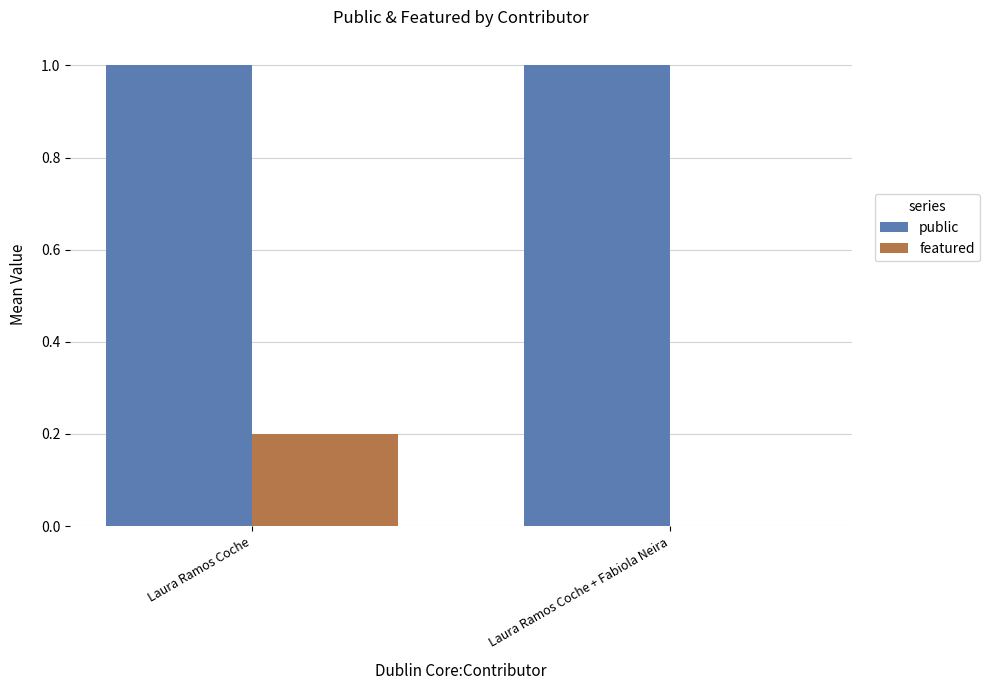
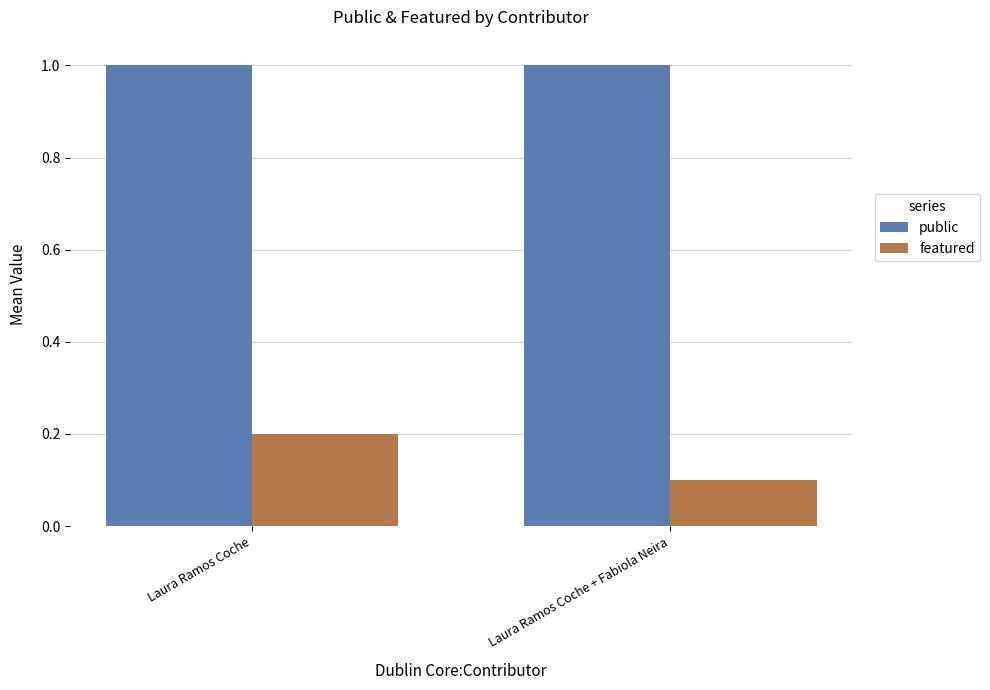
  {
    "public": {
      "Laura Ramos Coche": 1.0,
      "Laura Ramos Coche + Fabiola Neira": 1.0
    },
    "featured": {
      "Laura Ramos Coche": 0.2,
-     "Laura Ramos Coche + Fabiola Neira": 0.0
+     "Laura Ramos Coche + Fabiola Neira": 0.1
    }
  }
